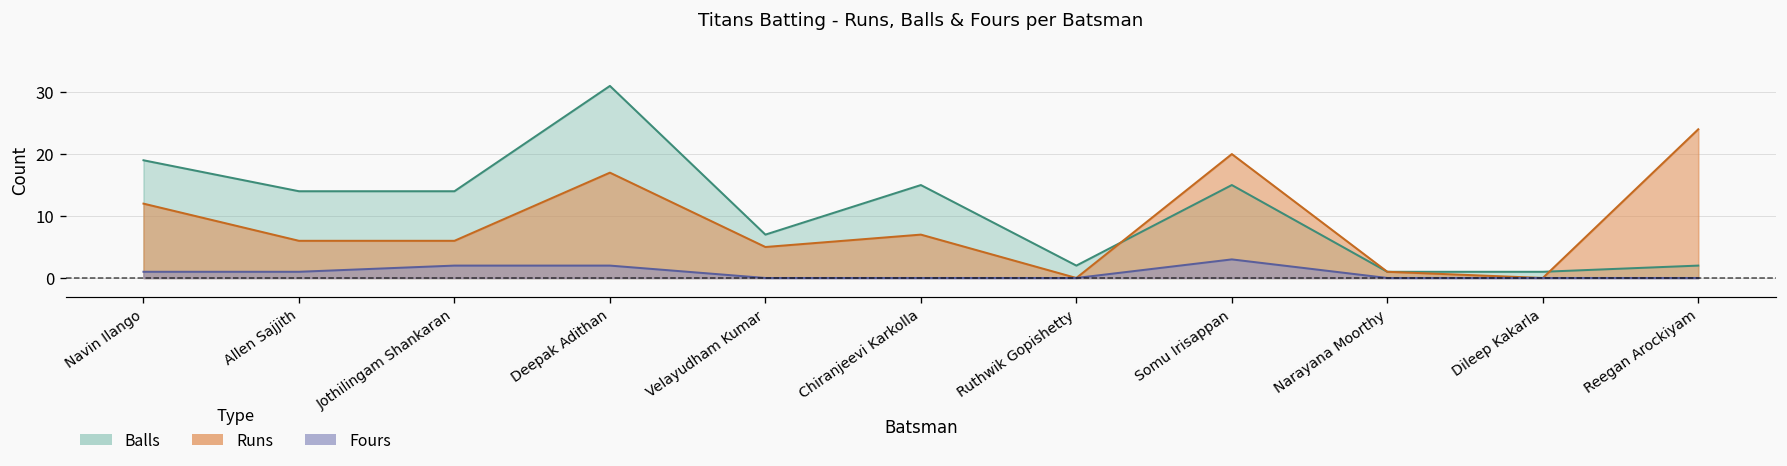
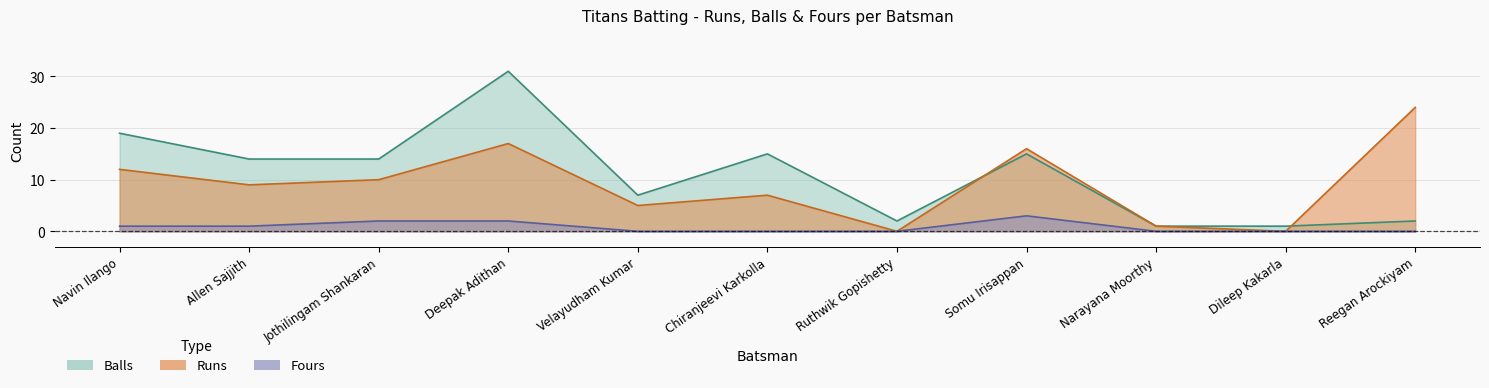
  {
    "Runs": {
      "Navin Ilango": 12,
-     "Allen Sajjith": 6,
-     "Jothilingam Shankaran": 6,
+     "Allen Sajjith": 9,
+     "Jothilingam Shankaran": 10,
      "Deepak Adithan": 17,
      "Velayudham Kumar": 5,
      "Chiranjeevi Karkolla": 7,
-     "Somu Irisappan": 20,
+     "Somu Irisappan": 16,
      "Reegan Arockiyam": 24
    }
  }
